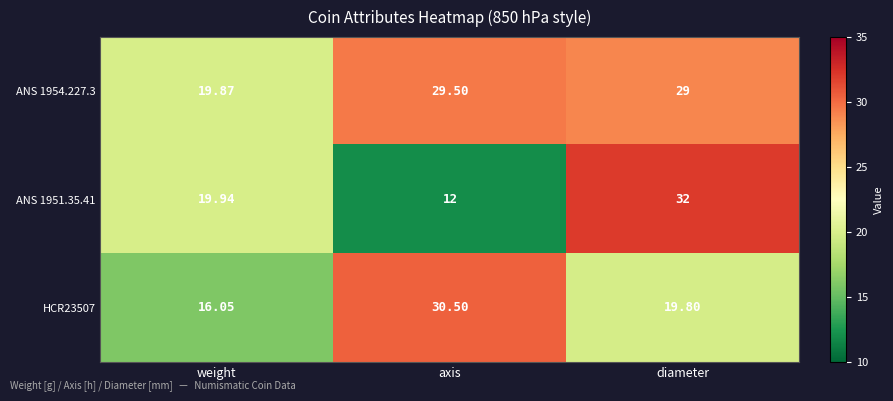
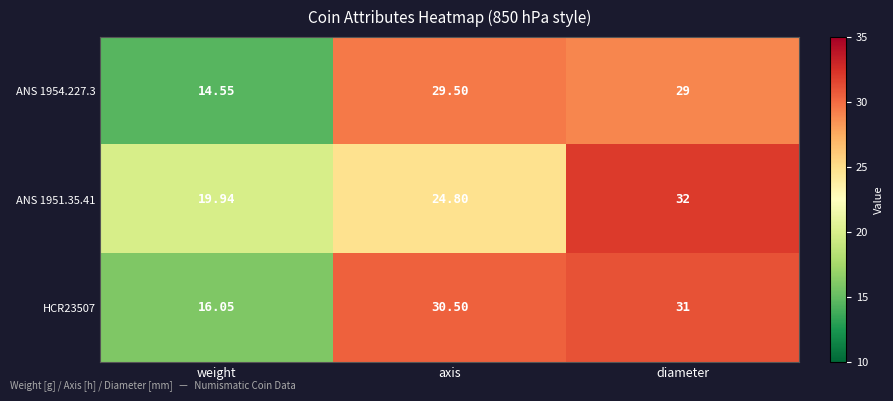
  {
    "ANS 1954.227.3": {
-     "weight": 19.87,
+     "weight": 14.55,
      "axis": 29.50,
      "diameter": 29
    },
    "ANS 1951.35.41": {
      "weight": 19.94,
-     "axis": 12,
+     "axis": 24.80,
      "diameter": 32
    },
    "HCR23507": {
      "weight": 16.05,
      "axis": 30.50,
-     "diameter": 19.80
+     "diameter": 31
    }
  }
